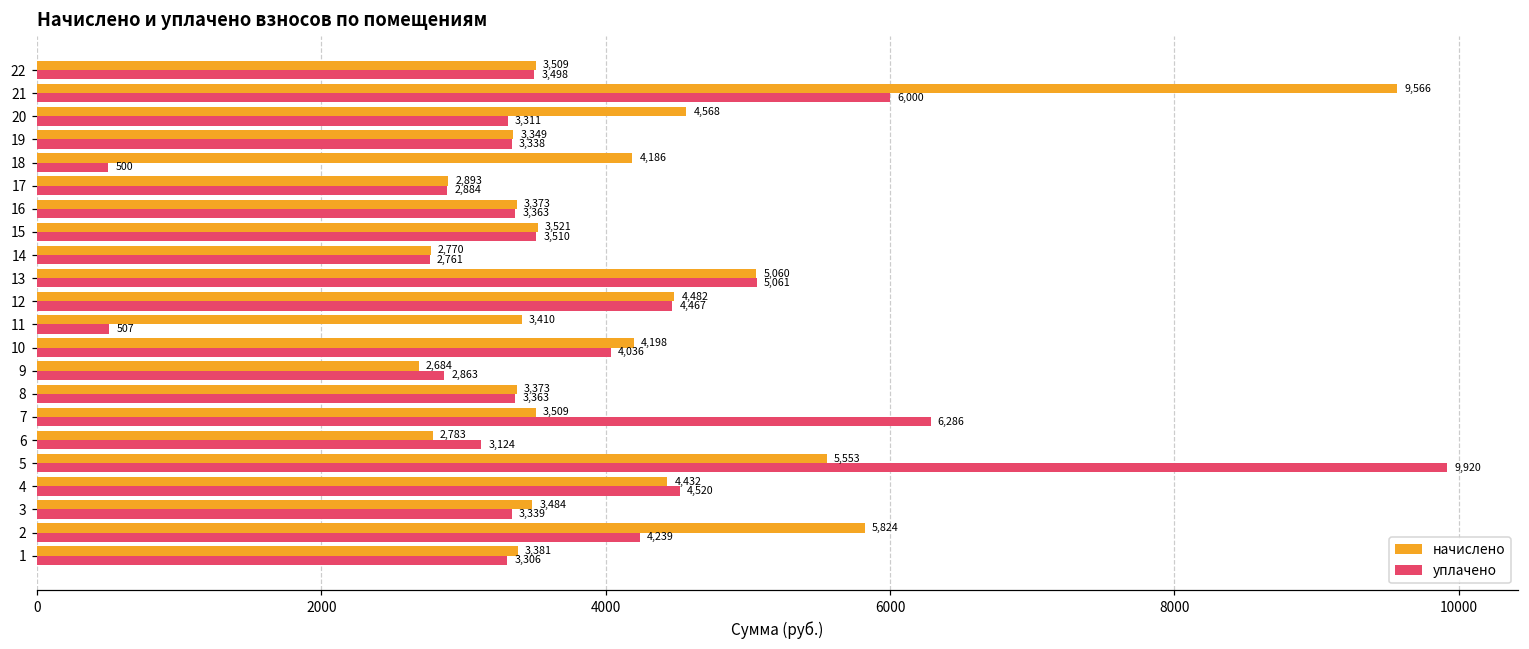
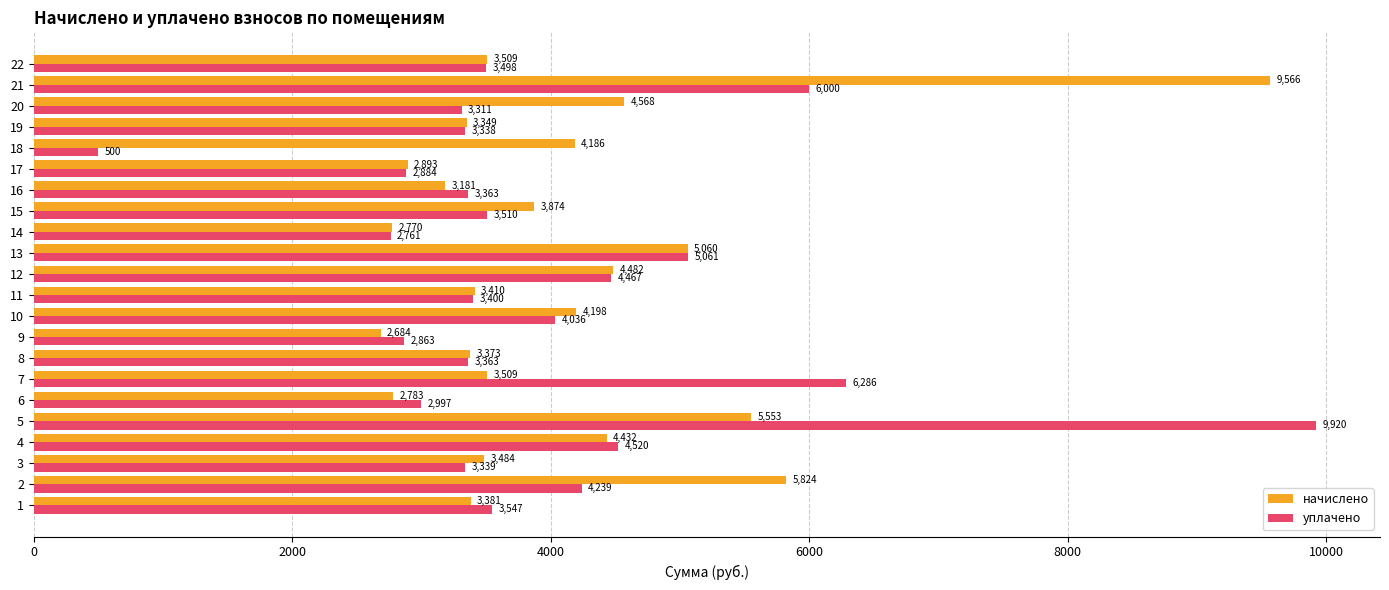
  {
    "начислено": {
      "21": "9,566",
      "20": "4,568",
      "18": "4,186",
-     "16": "3,373",
-     "15": "3,521",
+     "16": "3,181",
+     "15": "3,874",
      "12": "4,482",
      "11": "3,410",
      "10": "4,198",
      "9": "2,684",
      "7": "3,509",
      "6": "2,783",
      "5": "5,553",
      "4": "4,432",
      "3": "3,484",
      "2": "5,824",
      "1": "3,381"
    },
    "уплачено": {
      "21": "6,000",
      "20": "3,311",
      "19": "3,338",
      "18": "500",
      "15": "3,510",
      "12": "4,467",
-     "11": "507",
+     "11": "3,400",
      "10": "4,036",
      "9": "2,863",
      "7": "6,286",
-     "6": "3,124",
+     "6": "2,997",
      "5": "9,920",
      "4": "4,520",
      "3": "3,339",
      "2": "4,239",
-     "1": "3,306"
+     "1": "3,547"
    }
  }
